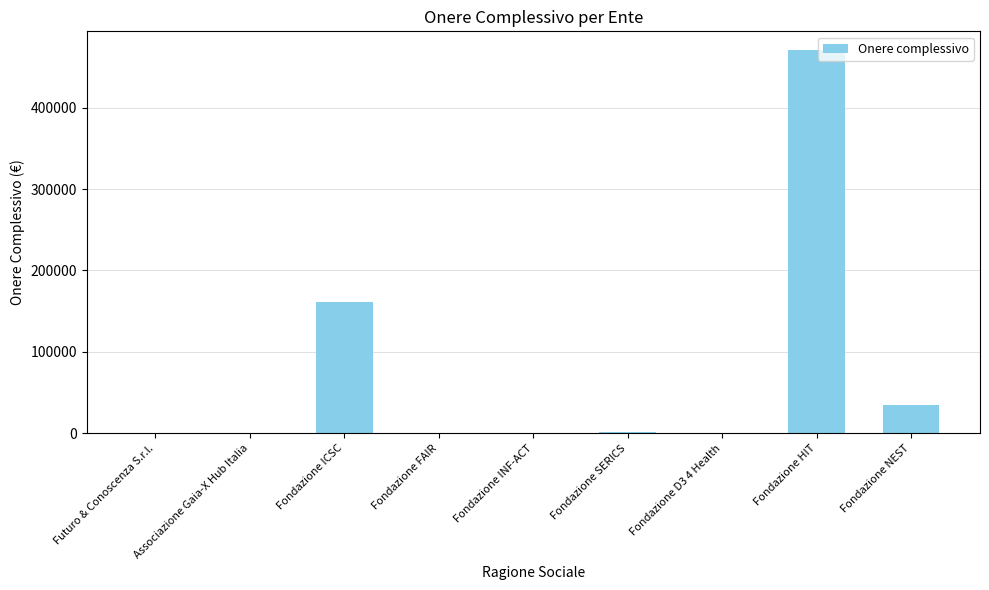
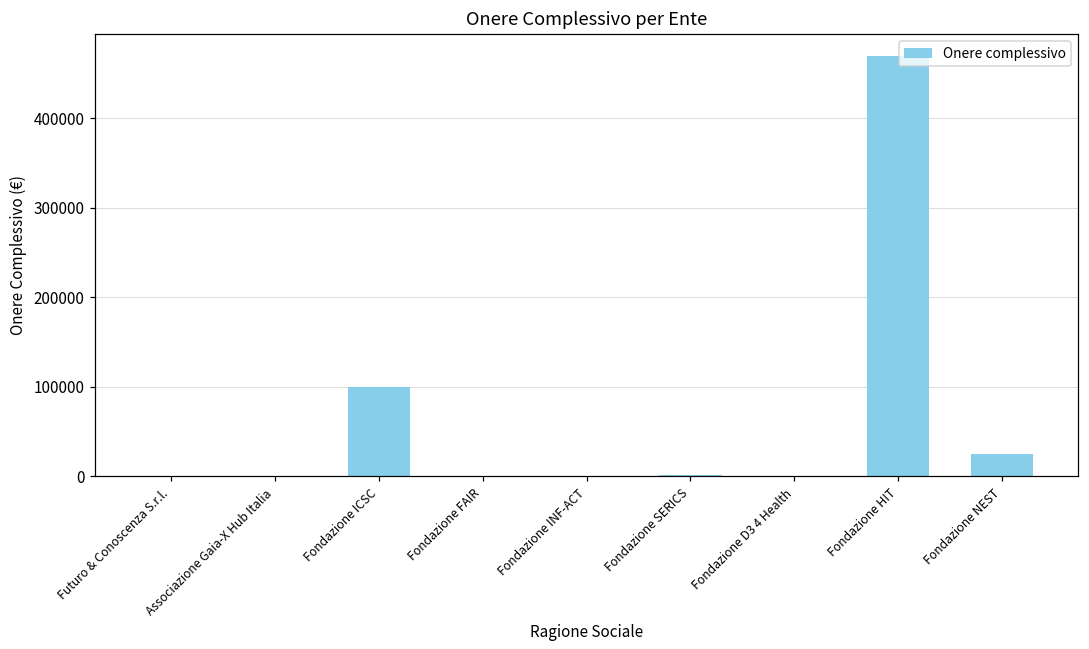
  {
    "Futuro & Conoscenza S.r.l.": 0,
    "Associazione Gaia-X Hub Italia": 0,
-   "Fondazione ICSC": 160000,
+   "Fondazione ICSC": 100000,
    "Fondazione FAIR": 0,
    "Fondazione INF-ACT": 0,
    "Fondazione D3 4 Health": 0,
    "Fondazione HIT": 470000,
-   "Fondazione NEST": 40000
+   "Fondazione NEST": 20000
  }
